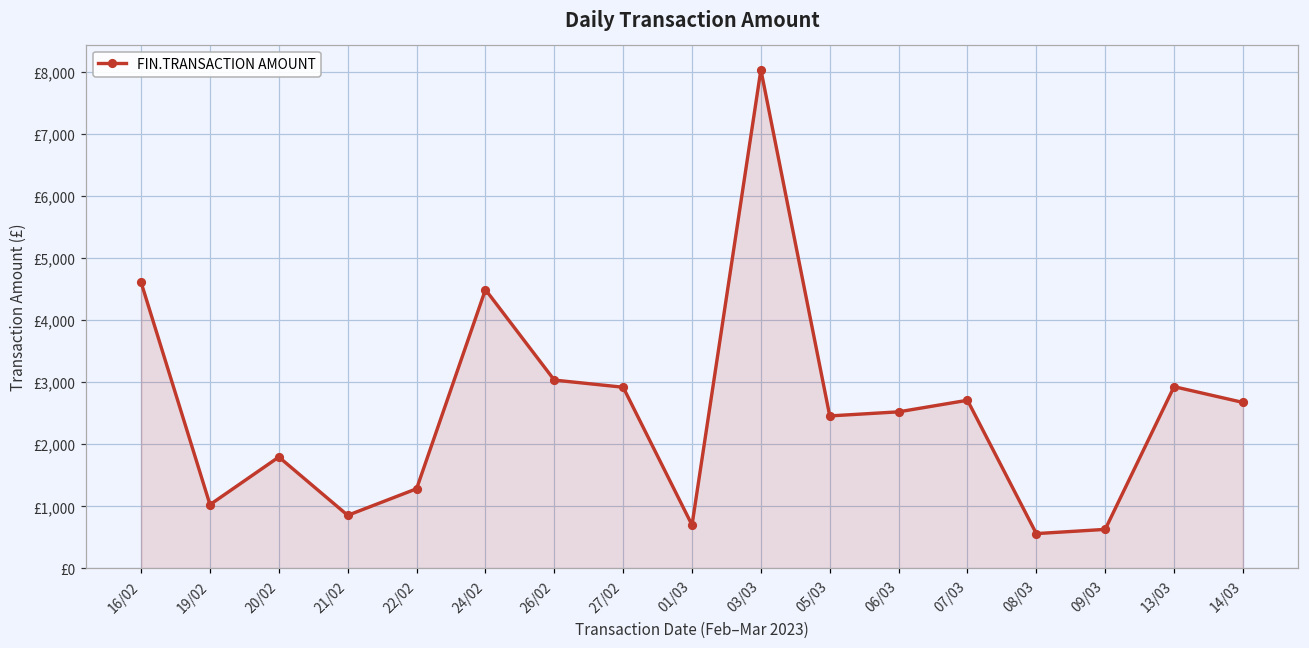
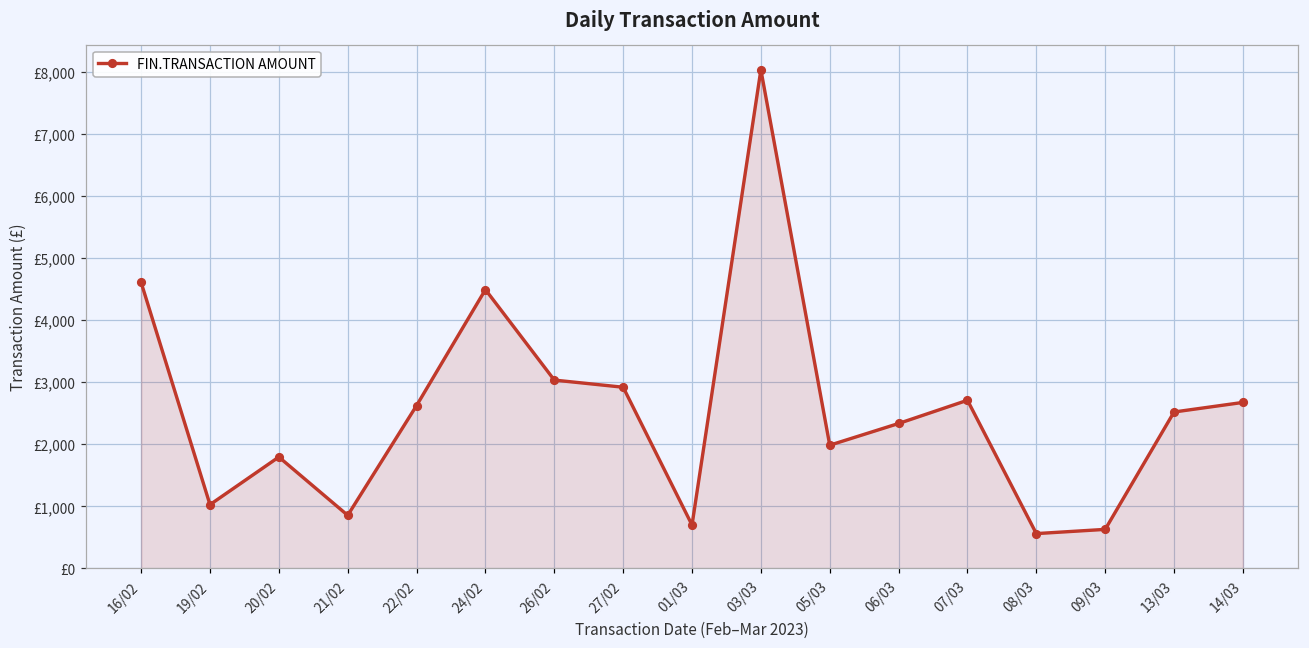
  {
    "16/02": "£4,600",
    "19/02": "£1,000",
    "20/02": "£1,800",
    "21/02": "£900",
-   "22/02": "£1,300",
+   "22/02": "£2,600",
    "24/02": "£4,500",
    "26/02": "£3,000",
    "27/02": "£2,900",
    "01/03": "£700",
    "03/03": "£8,000",
-   "05/03": "£2,500",
-   "06/03": "£2,500",
+   "05/03": "£2,000",
+   "06/03": "£2,300",
    "07/03": "£2,700",
    "08/03": "£600",
    "09/03": "£600",
-   "13/03": "£2,900",
+   "13/03": "£2,500",
    "14/03": "£2,700"
  }
